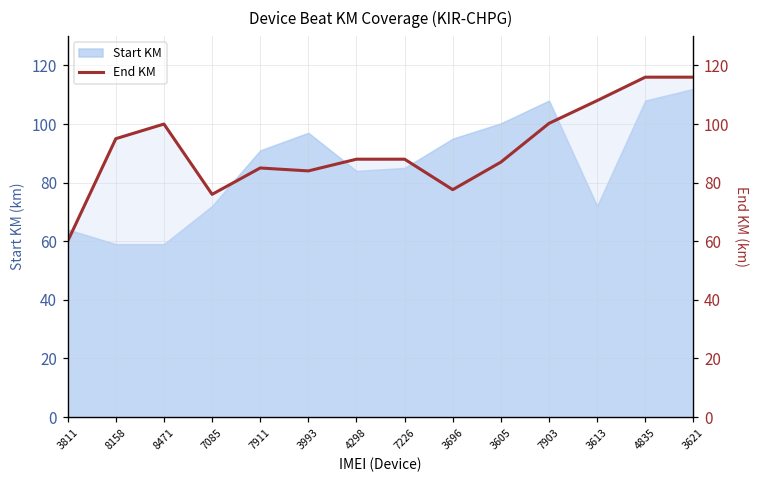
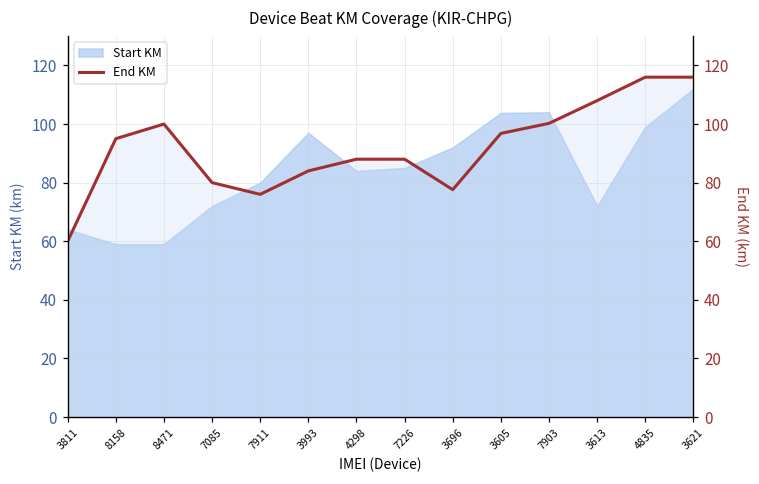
  {
    "Start KM": {
      "3811": 64,
      "8158": 59,
      "8471": 59,
      "7085": 72,
-     "7911": 91,
+     "7911": 80,
      "3993": 97,
      "4298": 84,
      "7226": 85,
-     "3696": 95,
-     "3605": 100,
-     "7903": 108,
+     "3696": 92,
+     "3605": 104,
+     "7903": 104,
      "3613": 72,
-     "4835": 108,
+     "4835": 99,
      "3621": 112
    },
    "End KM": {
      "3811": 60,
      "8158": 95,
      "8471": 100,
-     "7085": 76,
-     "7911": 85,
+     "7085": 80,
+     "7911": 76,
      "3993": 84,
      "4298": 88,
      "7226": 88,
      "3696": 78,
-     "3605": 87,
+     "3605": 97,
      "7903": 100,
      "3613": 108,
      "4835": 116,
      "3621": 116
    }
  }
